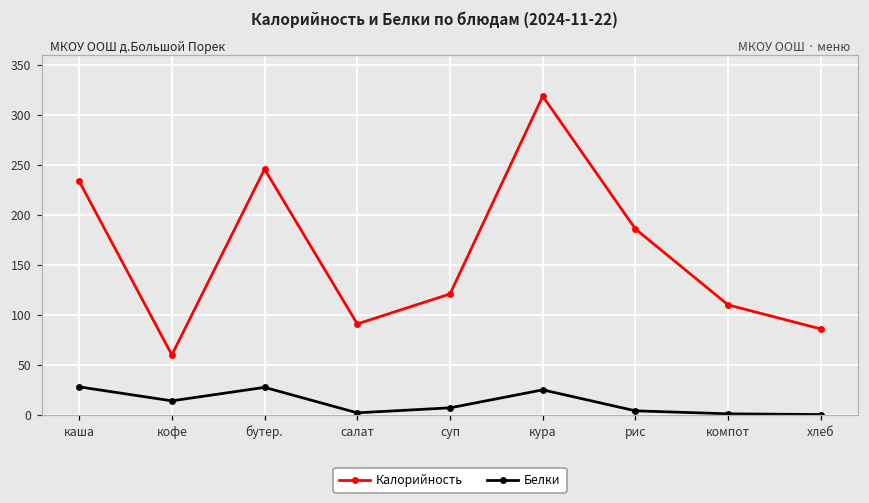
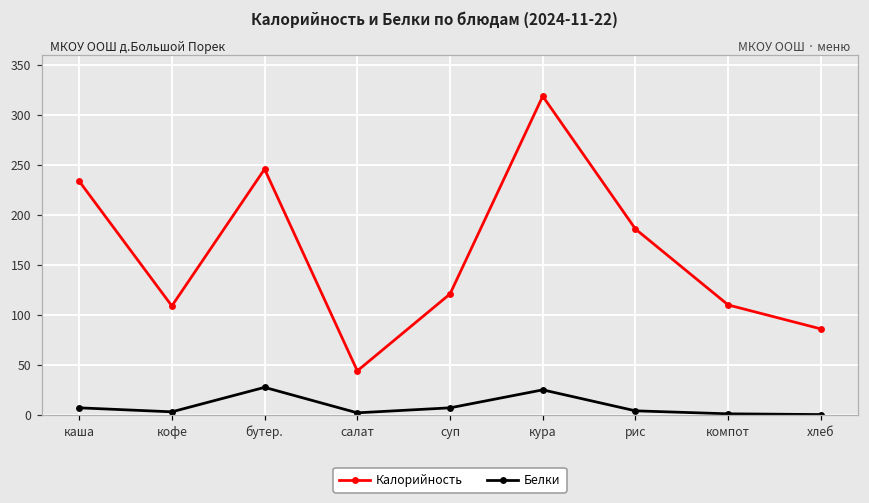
  {
    "Калорийность": {
      "каша": 230,
-     "кофе": 60,
+     "кофе": 110,
      "бутер.": 250,
-     "салат": 90,
+     "салат": 40,
      "суп": 120,
      "кура": 320,
      "рис": 190,
      "компот": 110,
      "хлеб": 90
    },
    "Белки": {
-     "каша": 30,
-     "кофе": 10,
+     "каша": 10,
+     "кофе": 0,
      "бутер.": 30,
      "салат": 0,
      "суп": 10,
      "кура": 30,
      "рис": 0,
      "компот": 0,
      "хлеб": 0
    }
  }
